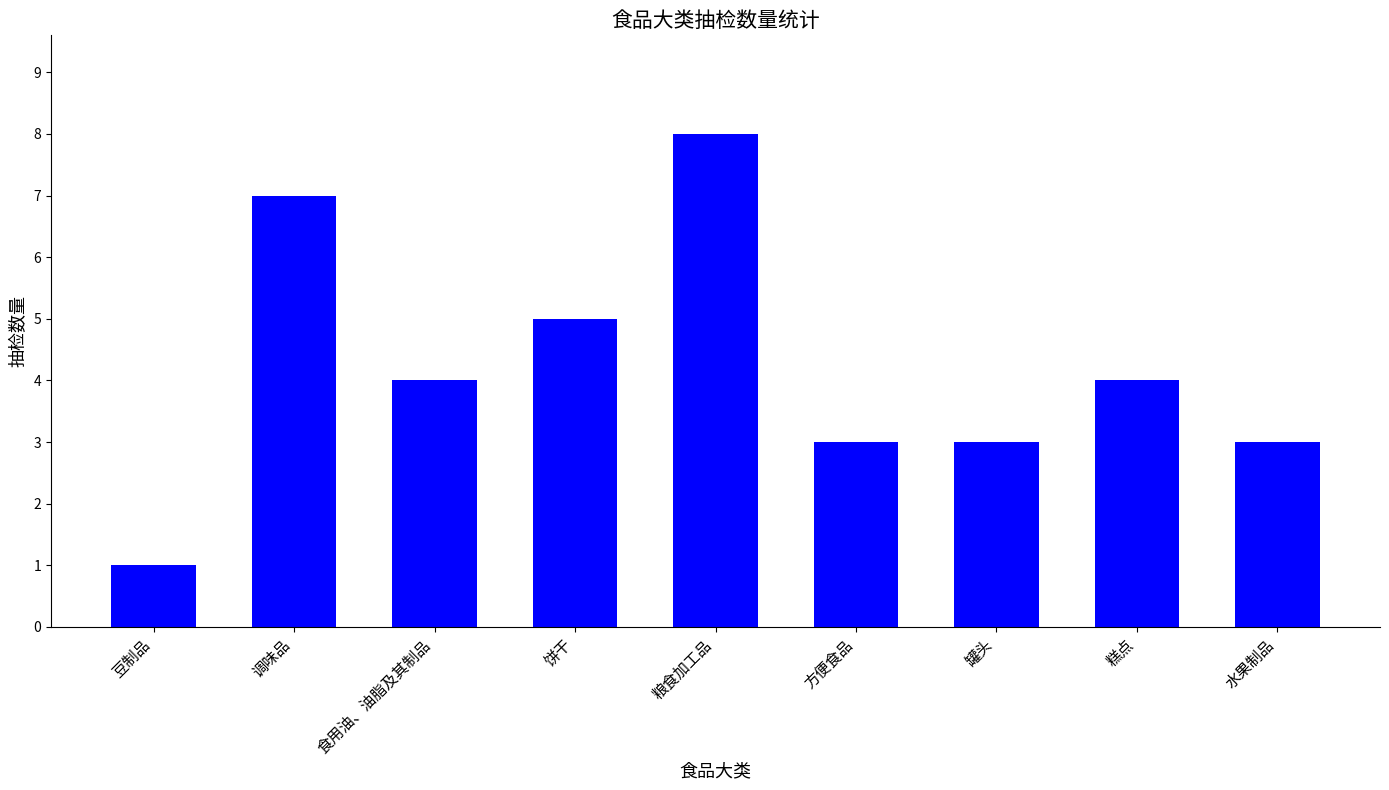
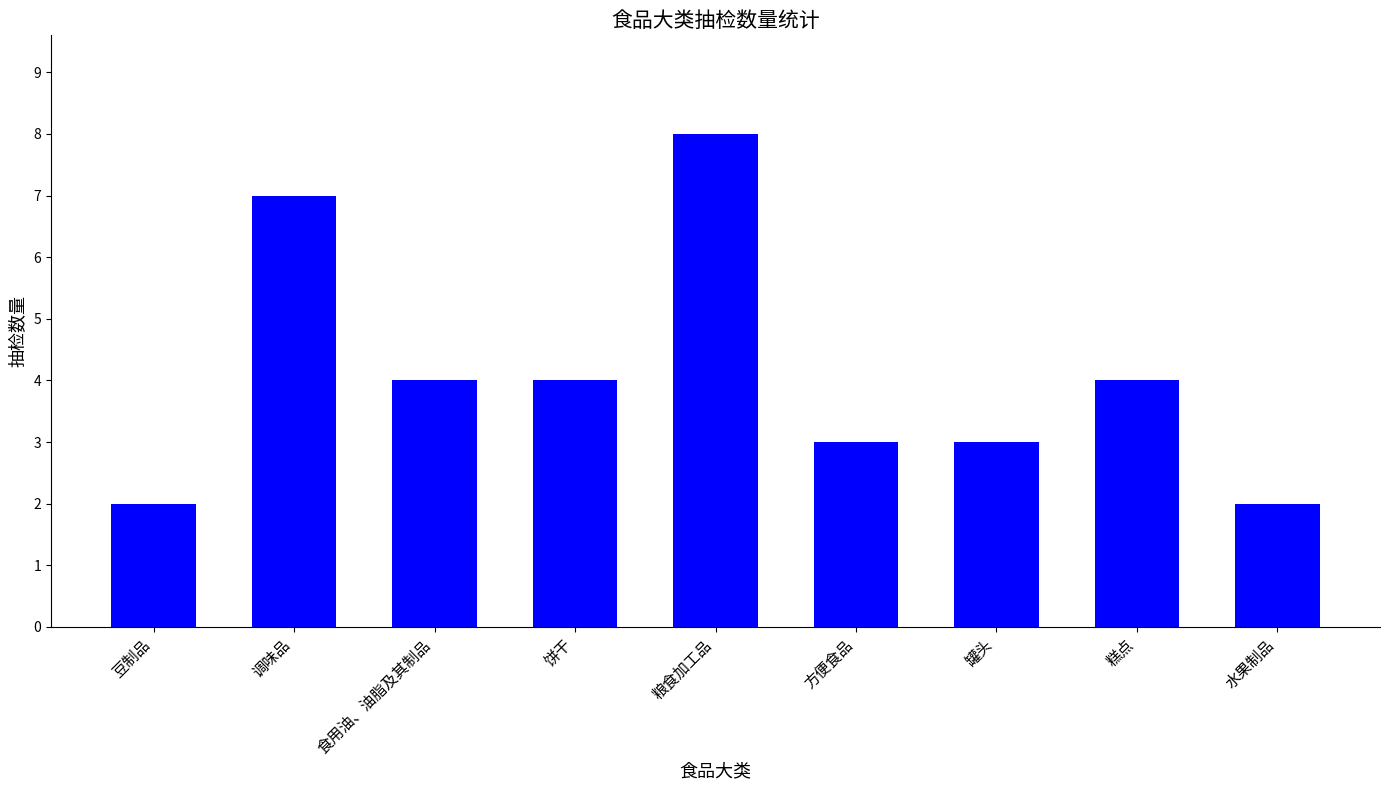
  {
-   "豆制品": 1,
+   "豆制品": 2,
    "调味品": 7,
    "食用油、油脂及其制品": 4,
-   "饼干": 5,
+   "饼干": 4,
    "粮食加工品": 8,
    "方便食品": 3,
    "罐头": 3,
    "糕点": 4,
-   "水果制品": 3
+   "水果制品": 2
  }
